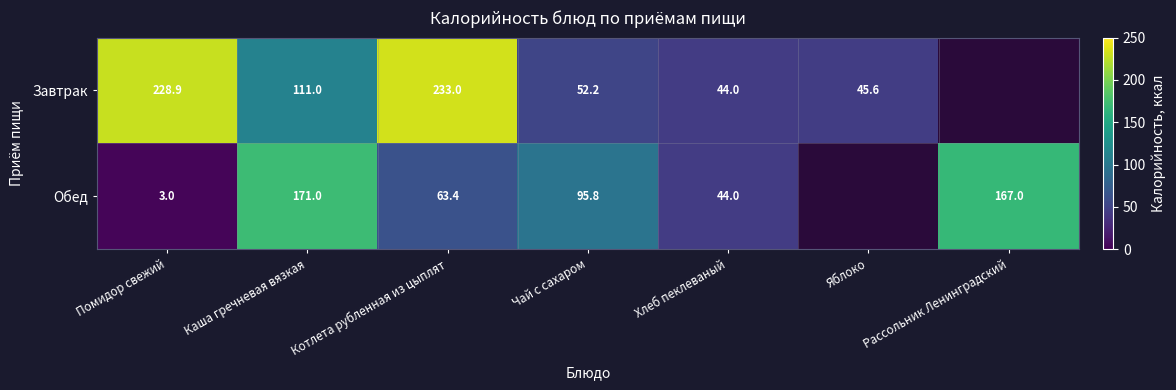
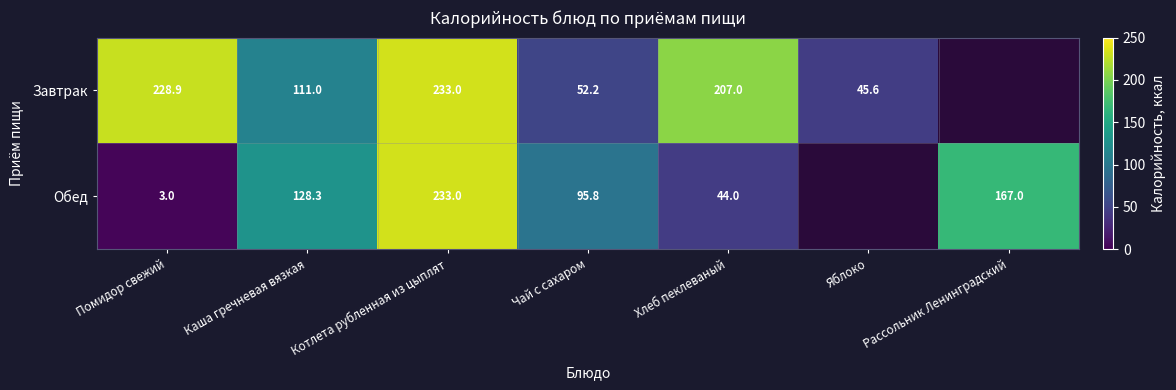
  {
    "Завтрак": {
      "Помидор свежий": 228.9,
      "Каша гречневая вязкая": 111.0,
      "Котлета рубленная из цыплят": 233.0,
      "Чай с сахаром": 52.2,
-     "Хлеб пеклеваный": 44.0,
+     "Хлеб пеклеваный": 207.0,
      "Яблоко": 45.6
    },
    "Обед": {
      "Помидор свежий": 3.0,
-     "Каша гречневая вязкая": 171.0,
-     "Котлета рубленная из цыплят": 63.4,
+     "Каша гречневая вязкая": 128.3,
+     "Котлета рубленная из цыплят": 233.0,
      "Чай с сахаром": 95.8,
      "Хлеб пеклеваный": 44.0,
      "Рассольник Ленинградский": 167.0
    }
  }
